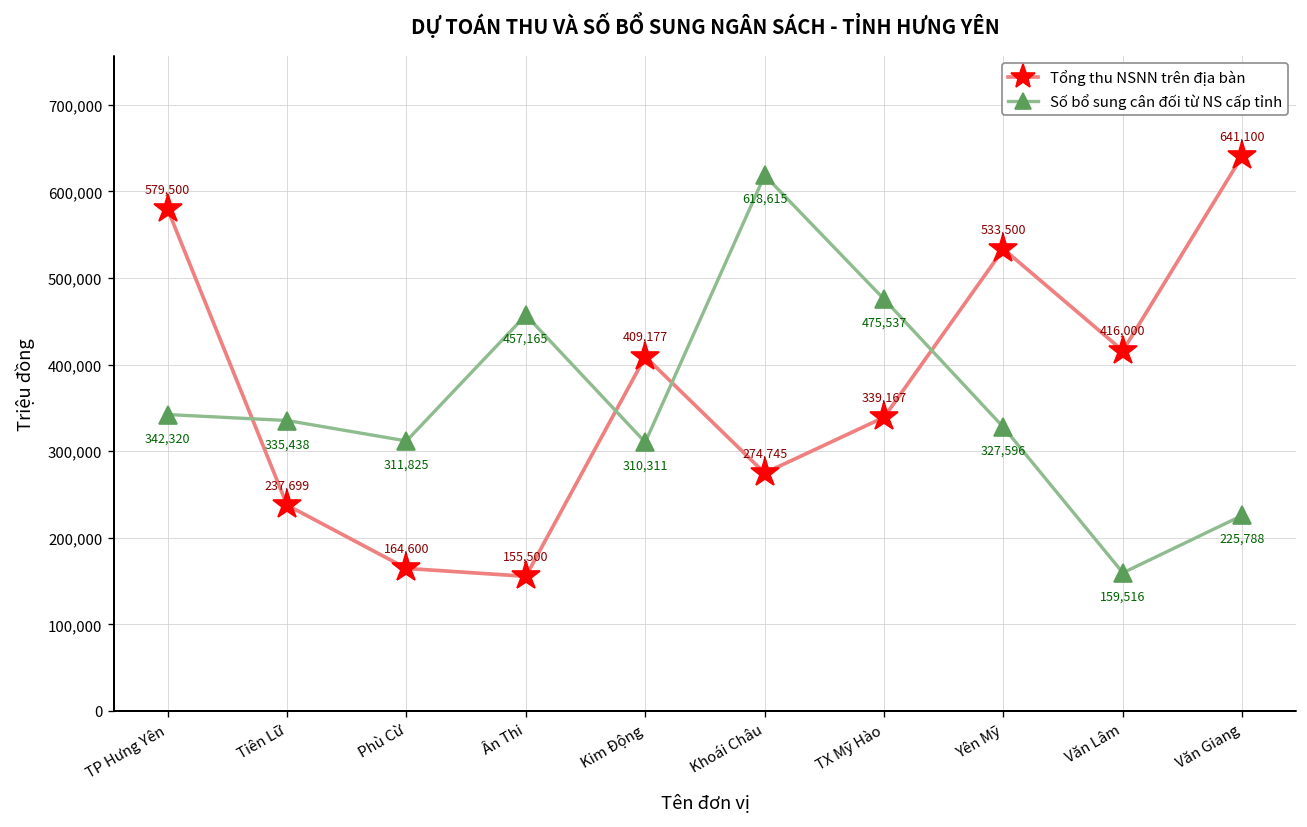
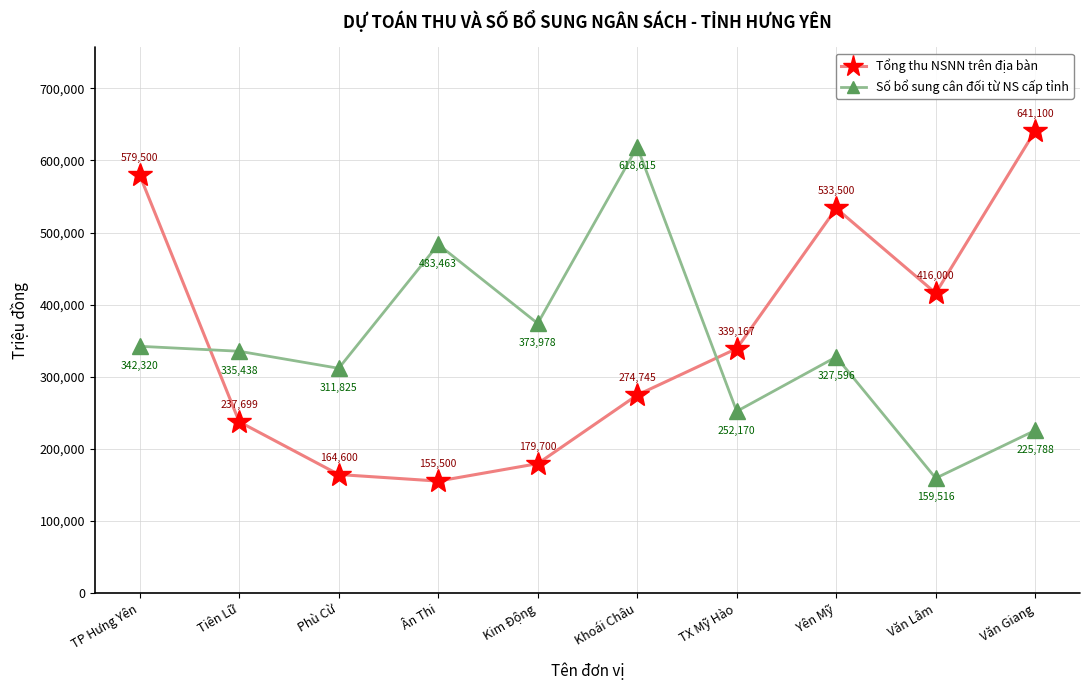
  {
    "Tổng thu NSNN trên địa bàn": {
      "TP Hưng Yên": "579,500",
      "Tiên Lữ": "237,699",
      "Phù Cừ": "164,600",
      "Ân Thi": "155,500",
-     "Kim Động": "409,177",
+     "Kim Động": "179,700",
      "Khoái Châu": "274,745",
      "TX Mỹ Hào": "339,167",
      "Yên Mỹ": "533,500",
      "Văn Lâm": "416,000",
      "Văn Giang": "641,100"
    },
    "Số bổ sung cân đối từ NS cấp tỉnh": {
      "TP Hưng Yên": "342,320",
      "Tiên Lữ": "335,438",
      "Phù Cừ": "311,825",
-     "Ân Thi": "457,165",
-     "Kim Động": "310,311",
+     "Ân Thi": "483,463",
+     "Kim Động": "373,978",
      "Khoái Châu": "618,615",
-     "TX Mỹ Hào": "475,537",
+     "TX Mỹ Hào": "252,170",
      "Yên Mỹ": "327,596",
      "Văn Lâm": "159,516",
      "Văn Giang": "225,788"
    }
  }
